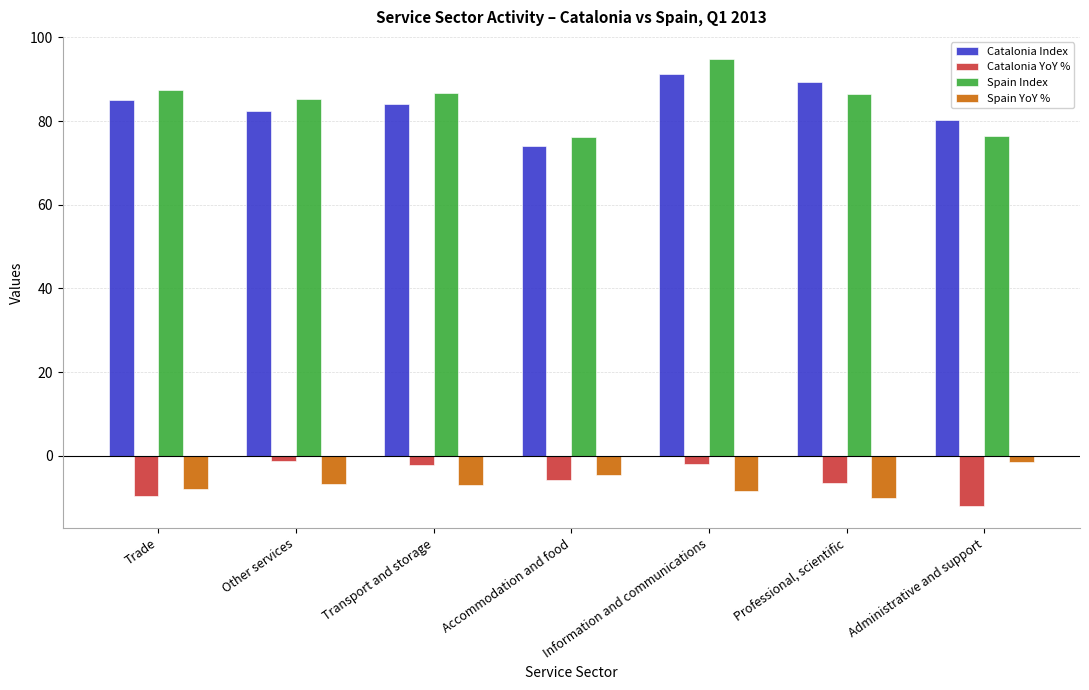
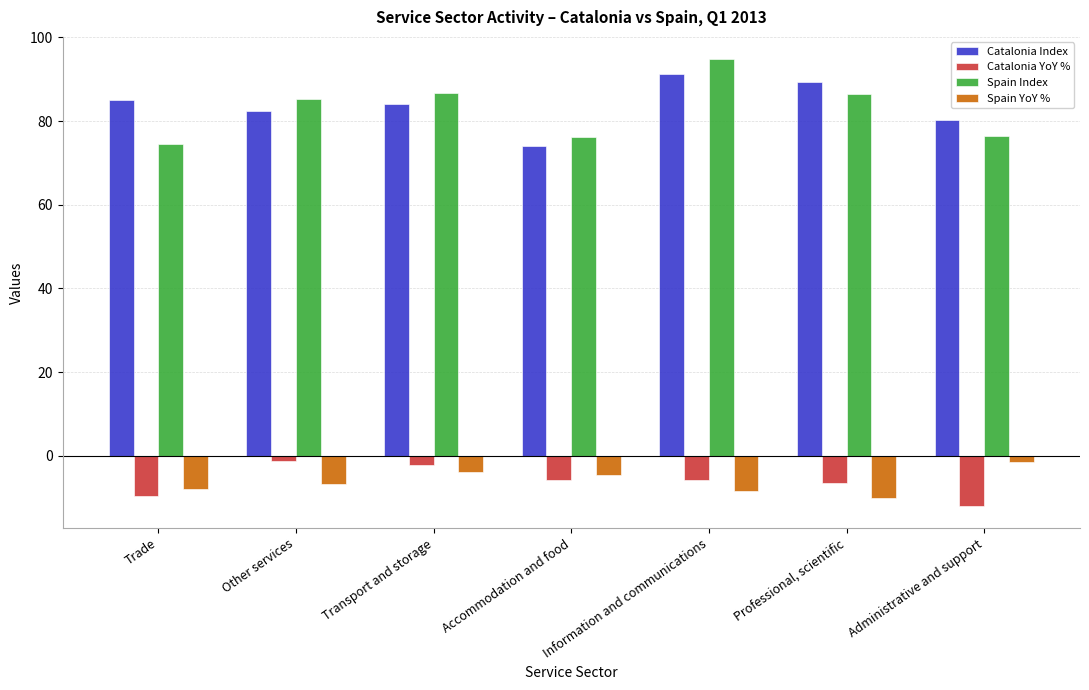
  {
    "Catalonia Index": {
      "Trade": 85,
      "Other services": 82,
      "Transport and storage": 84,
      "Accommodation and food": 74,
      "Information and communications": 91,
      "Professional, scientific": 89,
      "Administrative and support": 80
    },
    "Catalonia YoY %": {
      "Trade": -10,
      "Other services": -1,
      "Transport and storage": -2,
      "Accommodation and food": -6,
-     "Information and communications": -2,
+     "Information and communications": -6,
      "Professional, scientific": -6,
      "Administrative and support": -12
    },
    "Spain Index": {
-     "Trade": 87,
+     "Trade": 75,
      "Other services": 85,
      "Transport and storage": 87,
      "Accommodation and food": 76,
      "Information and communications": 95,
      "Professional, scientific": 86,
      "Administrative and support": 77
    },
    "Spain YoY %": {
      "Trade": -8,
      "Other services": -7,
-     "Transport and storage": -7,
+     "Transport and storage": -4,
      "Accommodation and food": -5,
      "Information and communications": -8,
      "Professional, scientific": -10,
      "Administrative and support": -2
    }
  }
